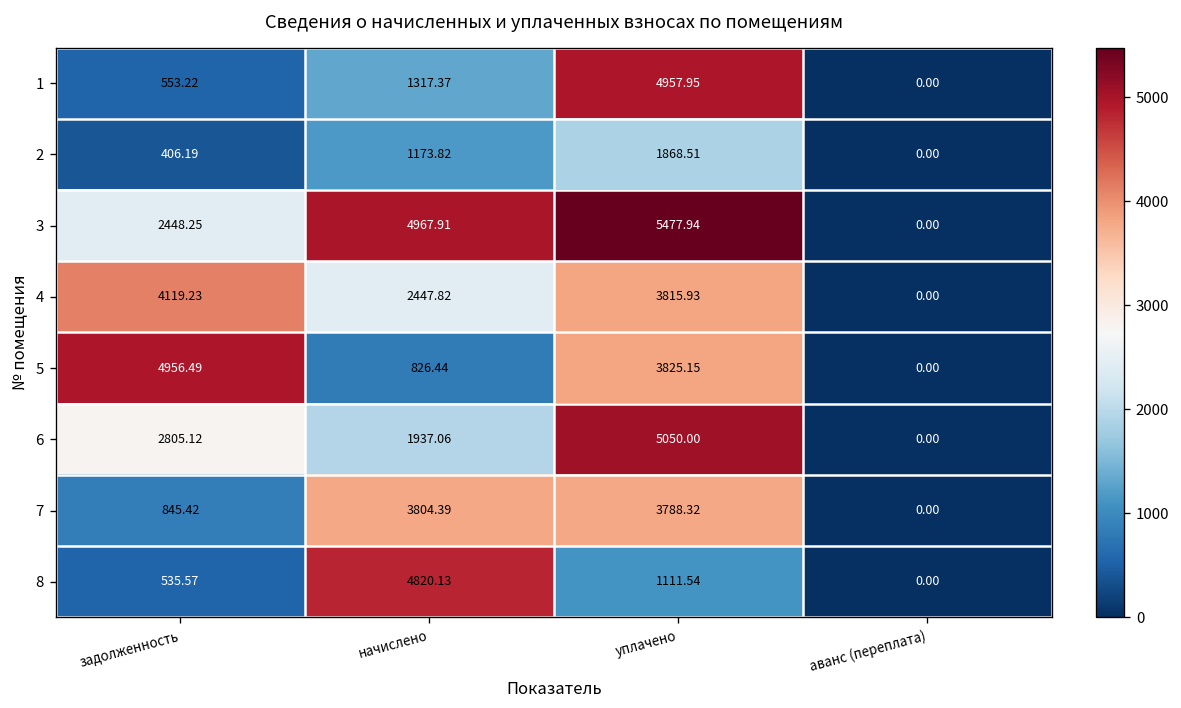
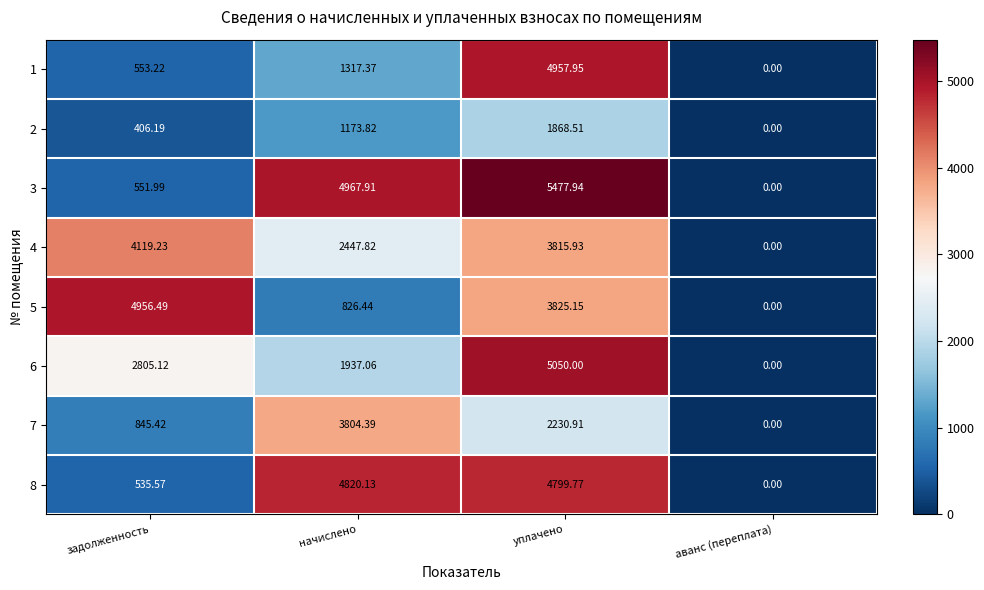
  {
    "1": {
      "задолженность": 553.22,
      "начислено": 1317.37,
      "уплачено": 4957.95,
      "аванс (переплата)": 0.00
    },
    "2": {
      "задолженность": 406.19,
      "начислено": 1173.82,
      "уплачено": 1868.51,
      "аванс (переплата)": 0.00
    },
    "3": {
-     "задолженность": 2448.25,
+     "задолженность": 551.99,
      "начислено": 4967.91,
      "уплачено": 5477.94,
      "аванс (переплата)": 0.00
    },
    "4": {
      "задолженность": 4119.23,
      "начислено": 2447.82,
      "уплачено": 3815.93,
      "аванс (переплата)": 0.00
    },
    "5": {
      "задолженность": 4956.49,
      "начислено": 826.44,
      "уплачено": 3825.15,
      "аванс (переплата)": 0.00
    },
    "6": {
      "задолженность": 2805.12,
      "начислено": 1937.06,
      "уплачено": 5050.00,
      "аванс (переплата)": 0.00
    },
    "7": {
      "задолженность": 845.42,
      "начислено": 3804.39,
-     "уплачено": 3788.32,
+     "уплачено": 2230.91,
      "аванс (переплата)": 0.00
    },
    "8": {
      "задолженность": 535.57,
      "начислено": 4820.13,
-     "уплачено": 1111.54,
+     "уплачено": 4799.77,
      "аванс (переплата)": 0.00
    }
  }
